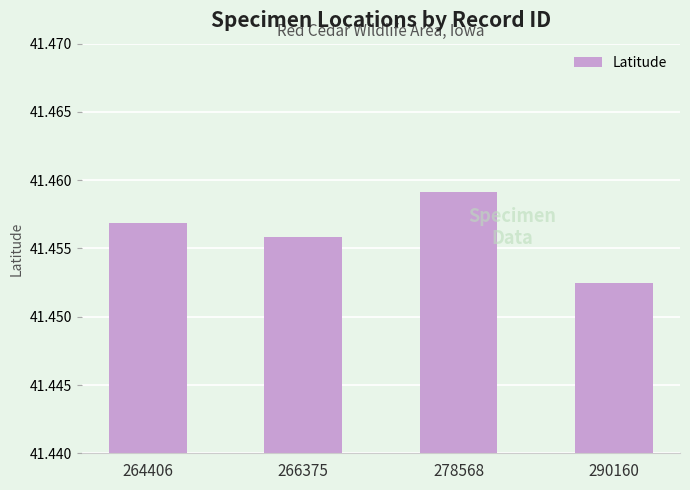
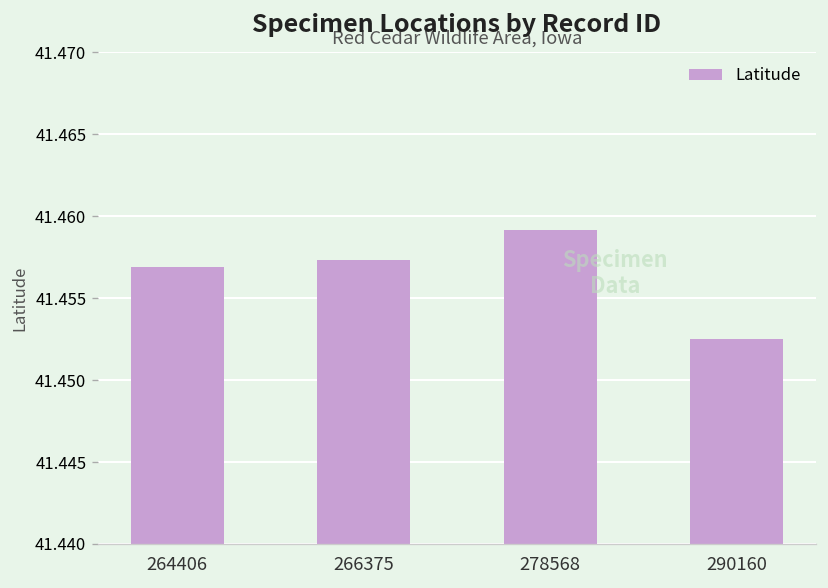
  {
    "264406": 41.4569,
-   "266375": 41.4559,
+   "266375": 41.4573,
    "278568": 41.4591,
    "290160": 41.4525
  }
